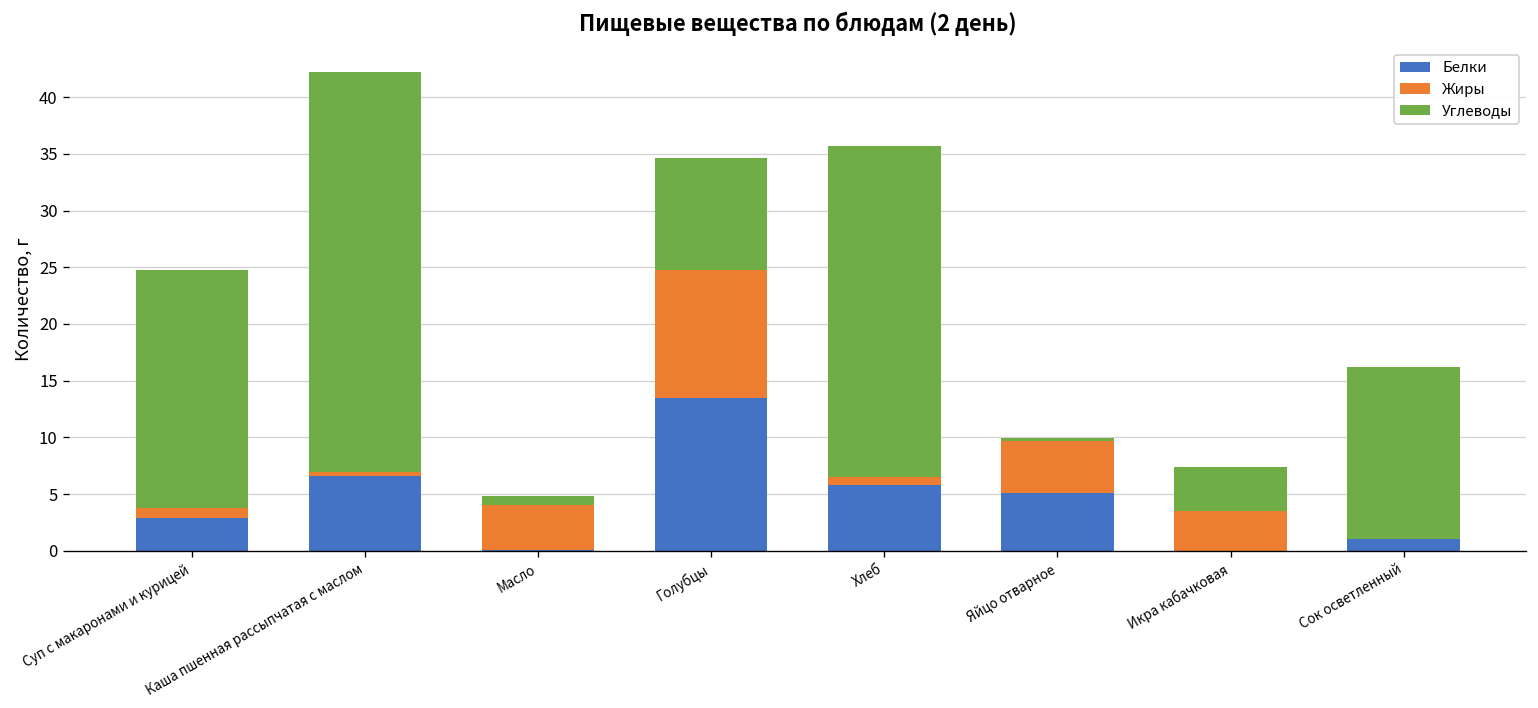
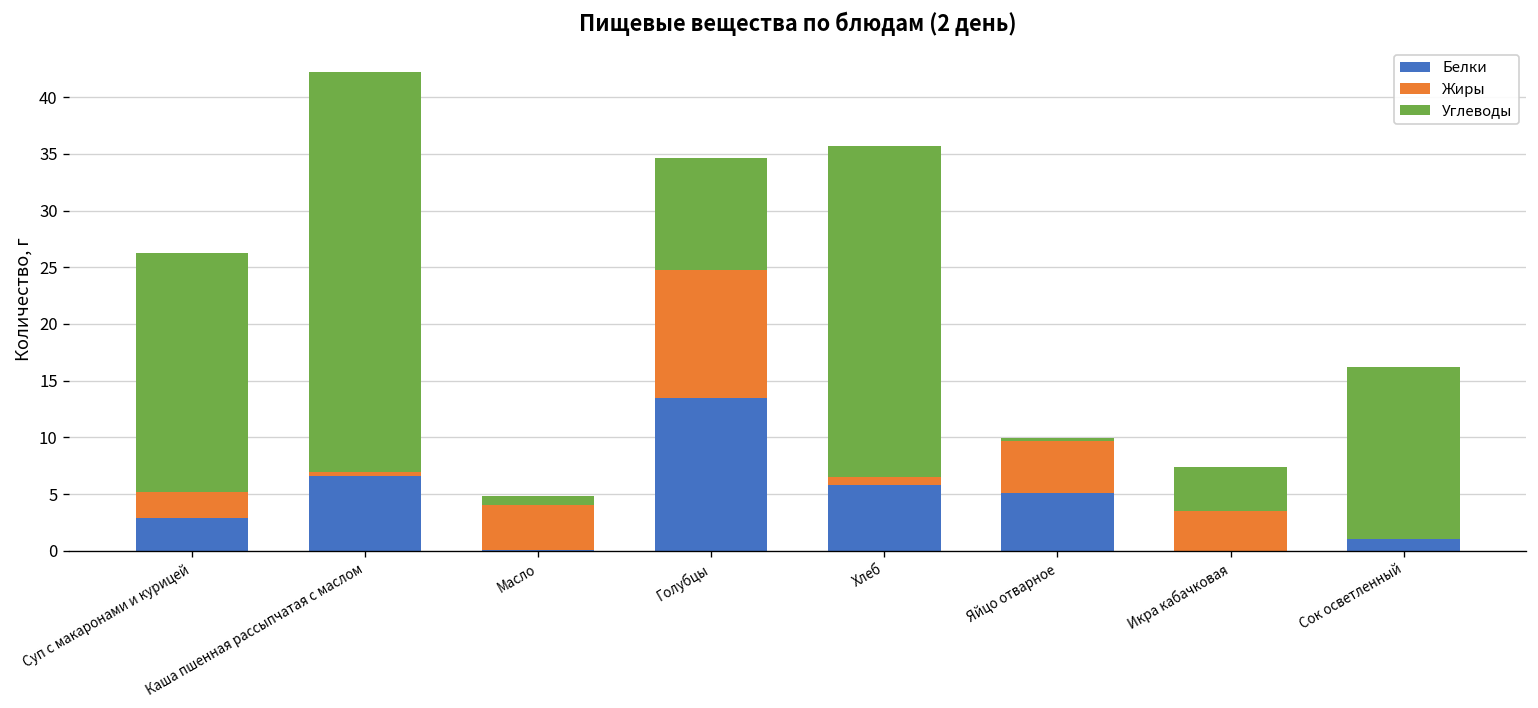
  {
    "Белки": {
      "Суп с макаронами и курицей": 3,
      "Каша пшенная рассыпчатая с маслом": 7,
      "Голубцы": 14,
      "Хлеб": 6,
      "Яйцо отварное": 5,
      "Икра кабачковая": 0,
      "Сок осветленный": 1
    },
    "Жиры": {
-     "Суп с макаронами и курицей": 1,
+     "Суп с макаронами и курицей": 2,
      "Каша пшенная рассыпчатая с маслом": 0,
      "Масло": 4,
      "Голубцы": 11,
      "Хлеб": 1,
      "Яйцо отварное": 5,
      "Икра кабачковая": 4,
      "Сок осветленный": 0
    },
    "Углеводы": {
      "Суп с макаронами и курицей": 21,
      "Каша пшенная рассыпчатая с маслом": 35,
      "Масло": 1,
      "Голубцы": 10,
      "Хлеб": 29,
      "Яйцо отварное": 0,
      "Икра кабачковая": 4,
      "Сок осветленный": 15
    }
  }
